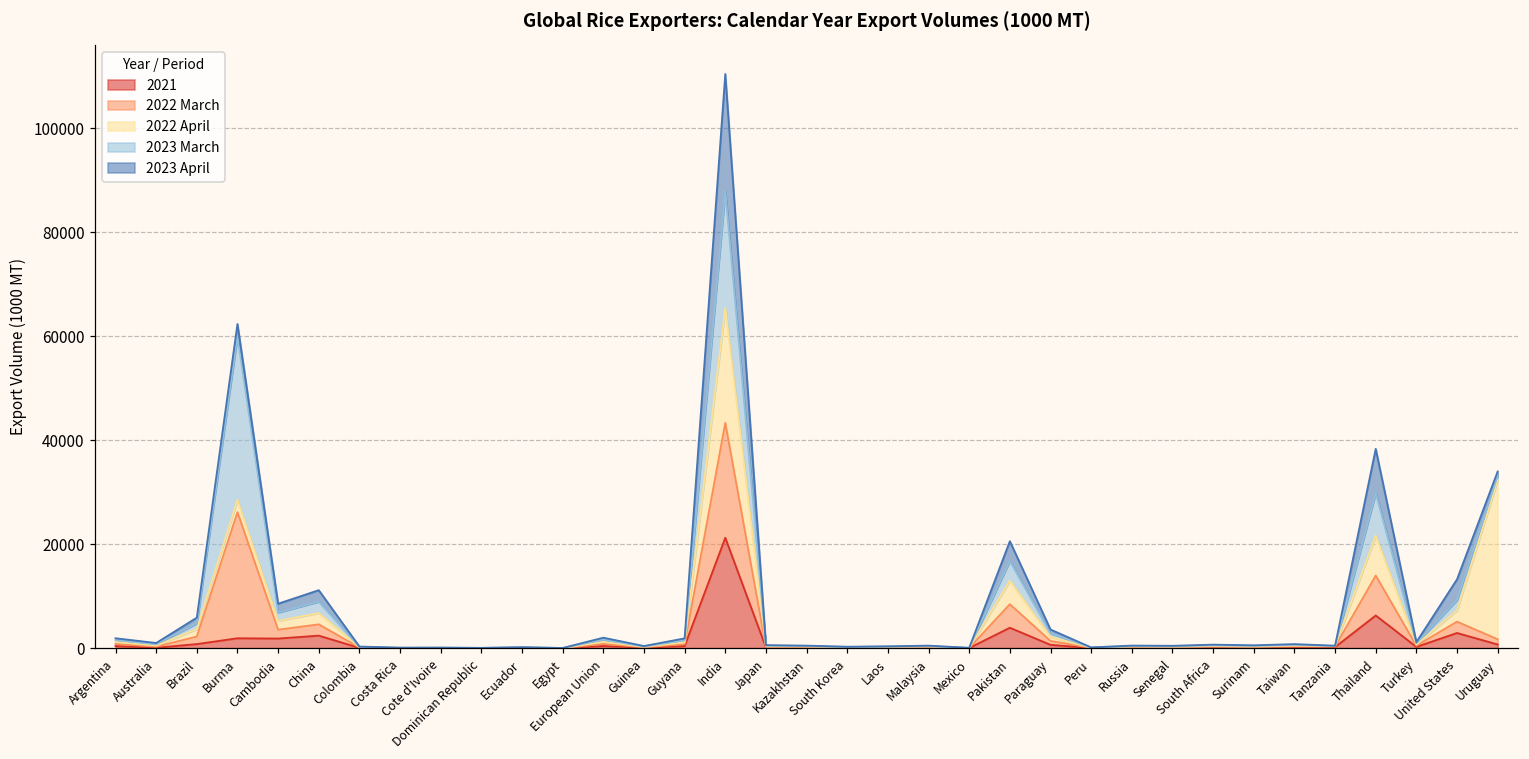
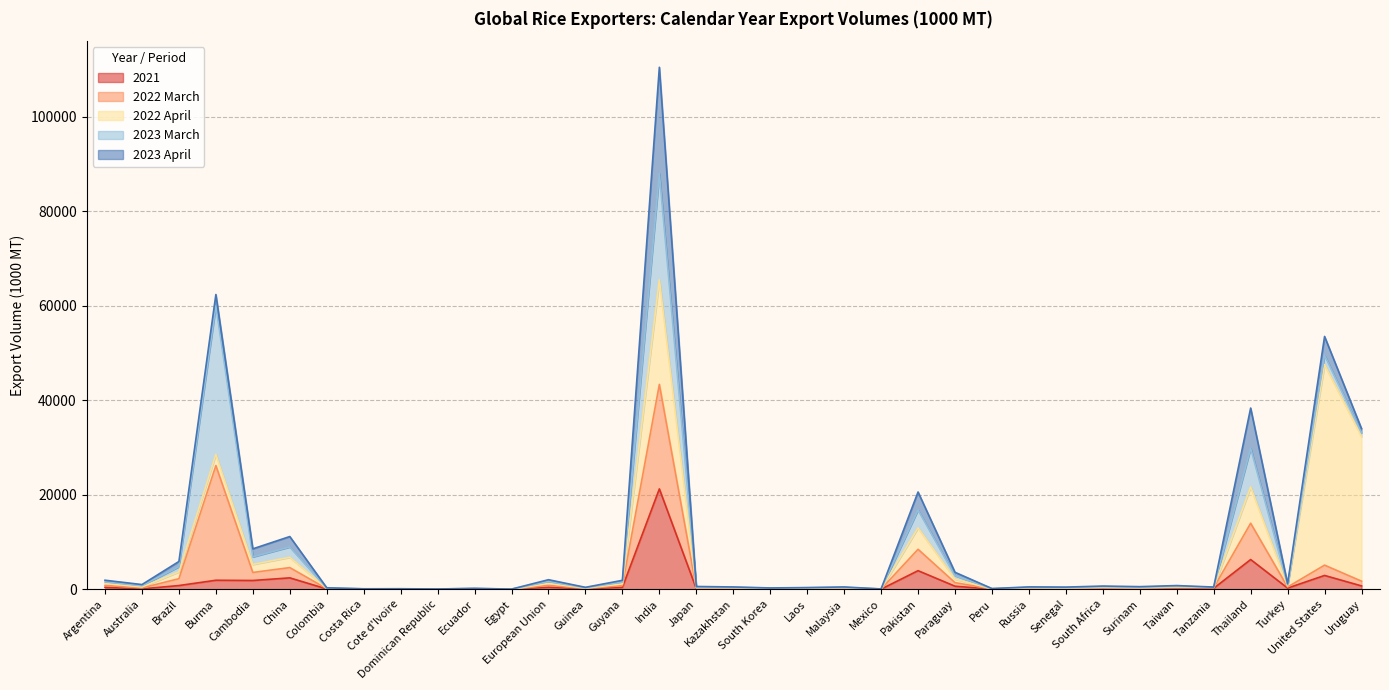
  {
    "2021": {
      "Brazil": 1000,
      "Burma": 2000,
      "Cambodia": 2000,
      "China": 2000,
      "India": 21000,
      "Pakistan": 4000,
      "Paraguay": 1000,
      "Thailand": 6000,
      "United States": 3000,
      "Uruguay": 1000
    },
    "2022 March": {
      "Brazil": 1000,
      "Burma": 24000,
      "Cambodia": 2000,
      "China": 2000,
      "India": 22000,
      "Pakistan": 5000,
      "Paraguay": 1000,
      "Thailand": 8000,
      "United States": 2000,
      "Uruguay": 1000
    },
    "2022 April": {
      "Brazil": 1000,
      "Burma": 2000,
      "Cambodia": 2000,
      "China": 2000,
      "India": 22000,
      "Pakistan": 5000,
      "Paraguay": 1000,
      "Thailand": 8000,
-     "United States": 2000,
+     "United States": 42000,
      "Uruguay": 31000
    },
    "2023 March": {
      "Brazil": 1000,
      "Burma": 31000,
      "Cambodia": 2000,
      "China": 2000,
      "India": 23000,
      "Pakistan": 4000,
      "Paraguay": 1000,
      "Thailand": 8000,
      "United States": 2000,
      "Uruguay": 1000
    },
    "2023 April": {
      "Brazil": 1000,
      "Burma": 2000,
      "Cambodia": 2000,
      "China": 2000,
      "India": 23000,
      "Pakistan": 4000,
      "Paraguay": 1000,
      "Thailand": 9000,
      "United States": 4000,
      "Uruguay": 1000
    }
  }
